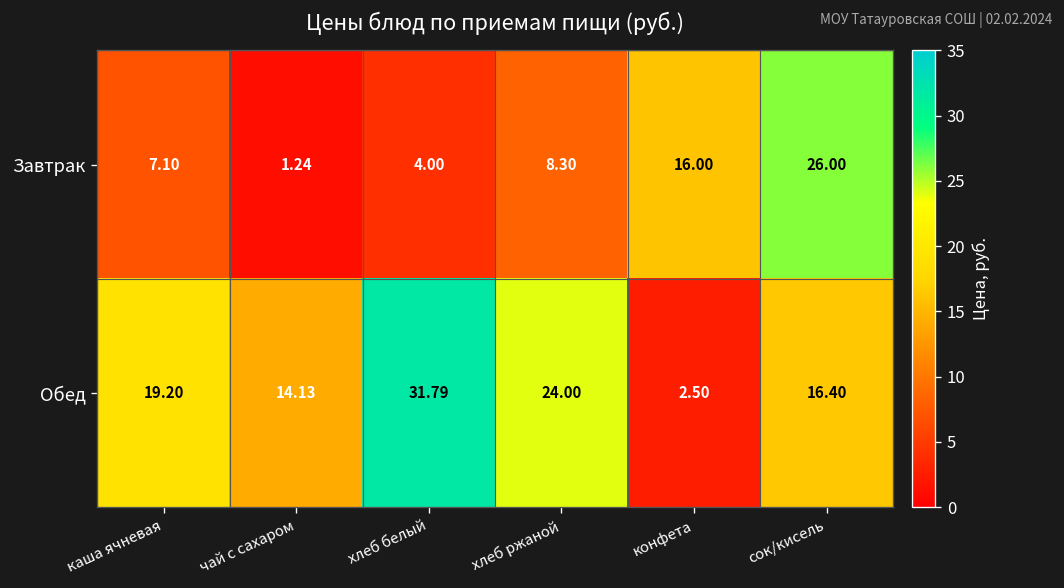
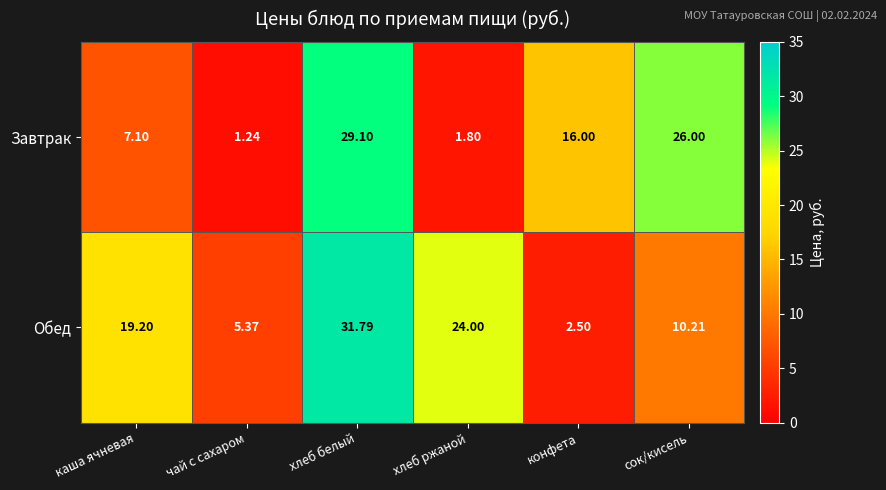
  {
    "Завтрак": {
      "каша ячневая": 7.10,
      "чай с сахаром": 1.24,
-     "хлеб белый": 4.00,
-     "хлеб ржаной": 8.30,
+     "хлеб белый": 29.10,
+     "хлеб ржаной": 1.80,
      "конфета": 16.00,
      "сок/кисель": 26.00
    },
    "Обед": {
      "каша ячневая": 19.20,
-     "чай с сахаром": 14.13,
+     "чай с сахаром": 5.37,
      "хлеб белый": 31.79,
      "хлеб ржаной": 24.00,
      "конфета": 2.50,
-     "сок/кисель": 16.40
+     "сок/кисель": 10.21
    }
  }
